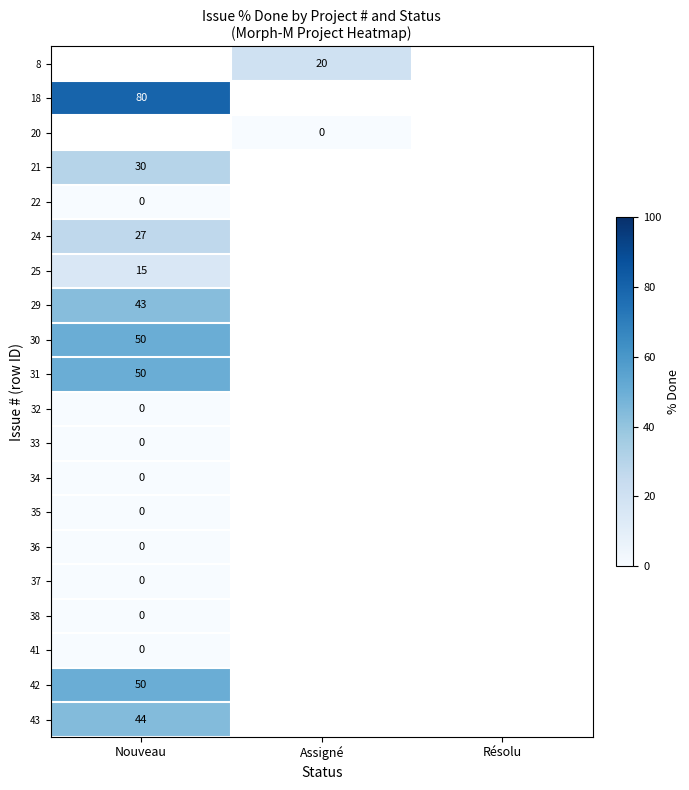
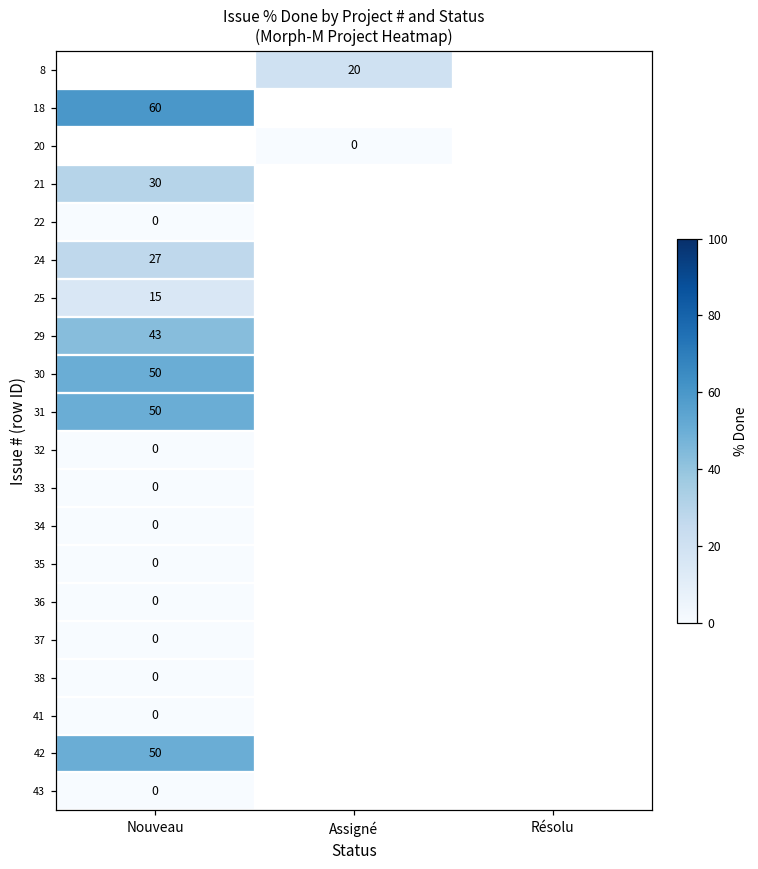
  {
    "8": {
      "Assigné": 20
    },
    "18": {
-     "Nouveau": 80
+     "Nouveau": 60
    },
    "20": {
      "Assigné": 0
    },
    "21": {
      "Nouveau": 30
    },
    "22": {
      "Nouveau": 0
    },
    "24": {
      "Nouveau": 27
    },
    "25": {
      "Nouveau": 15
    },
    "29": {
      "Nouveau": 43
    },
    "30": {
      "Nouveau": 50
    },
    "31": {
      "Nouveau": 50
    },
    "32": {
      "Nouveau": 0
    },
    "33": {
      "Nouveau": 0
    },
    "34": {
      "Nouveau": 0
    },
    "35": {
      "Nouveau": 0
    },
    "36": {
      "Nouveau": 0
    },
    "37": {
      "Nouveau": 0
    },
    "38": {
      "Nouveau": 0
    },
    "41": {
      "Nouveau": 0
    },
    "42": {
      "Nouveau": 50
    },
    "43": {
-     "Nouveau": 44
+     "Nouveau": 0
    }
  }
